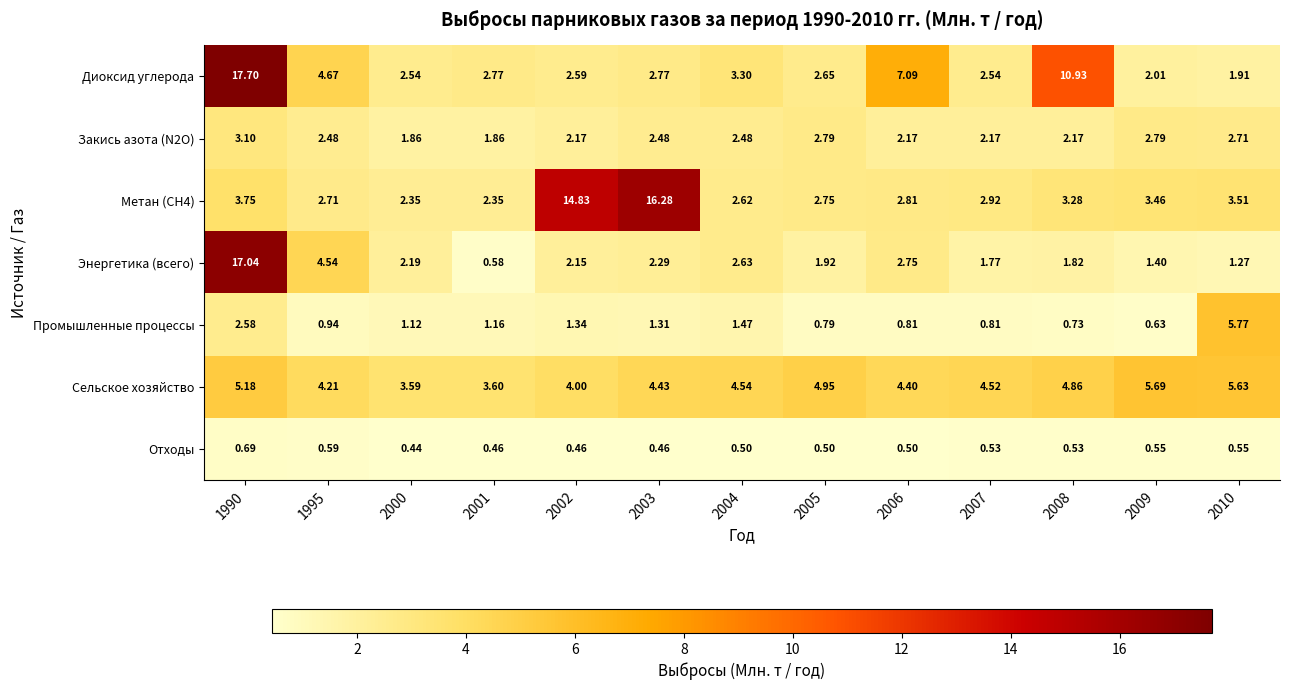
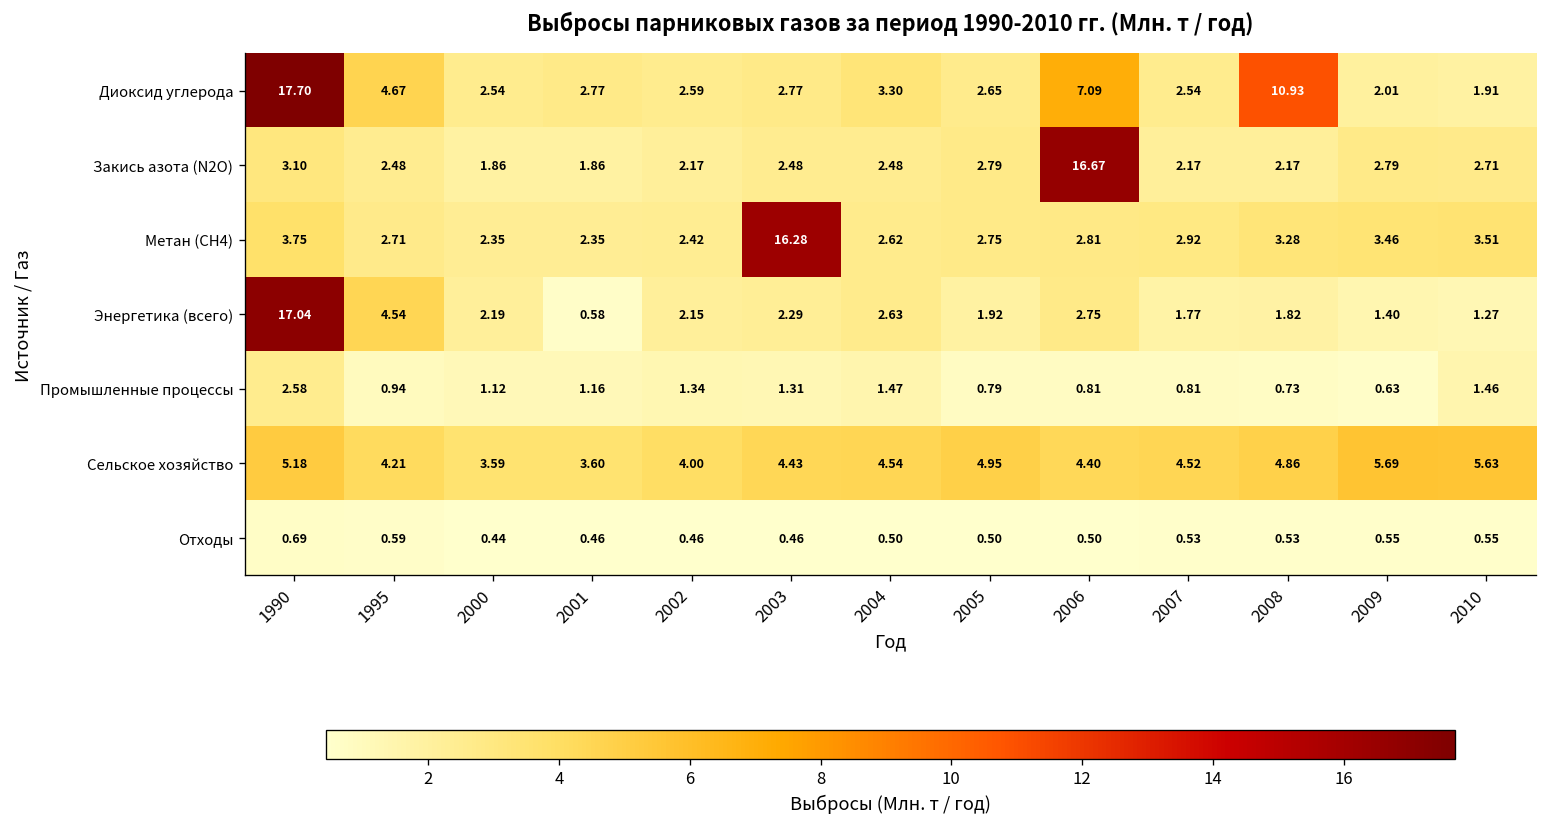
  {
    "Диоксид углерода": {
      "1990": 17.70,
      "1995": 4.67,
      "2000": 2.54,
      "2001": 2.77,
      "2002": 2.59,
      "2003": 2.77,
      "2004": 3.30,
      "2005": 2.65,
      "2006": 7.09,
      "2007": 2.54,
      "2008": 10.93,
      "2009": 2.01,
      "2010": 1.91
    },
    "Закись азота (N2O)": {
      "1990": 3.10,
      "1995": 2.48,
      "2000": 1.86,
      "2001": 1.86,
      "2002": 2.17,
      "2003": 2.48,
      "2004": 2.48,
      "2005": 2.79,
-     "2006": 2.17,
+     "2006": 16.67,
      "2007": 2.17,
      "2008": 2.17,
      "2009": 2.79,
      "2010": 2.71
    },
    "Метан (СН4)": {
      "1990": 3.75,
      "1995": 2.71,
      "2000": 2.35,
      "2001": 2.35,
-     "2002": 14.83,
+     "2002": 2.42,
      "2003": 16.28,
      "2004": 2.62,
      "2005": 2.75,
      "2006": 2.81,
      "2007": 2.92,
      "2008": 3.28,
      "2009": 3.46,
      "2010": 3.51
    },
    "Энергетика (всего)": {
      "1990": 17.04,
      "1995": 4.54,
      "2000": 2.19,
      "2001": 0.58,
      "2002": 2.15,
      "2003": 2.29,
      "2004": 2.63,
      "2005": 1.92,
      "2006": 2.75,
      "2007": 1.77,
      "2008": 1.82,
      "2009": 1.40,
      "2010": 1.27
    },
    "Промышленные процессы": {
      "1990": 2.58,
      "1995": 0.94,
      "2000": 1.12,
      "2001": 1.16,
      "2002": 1.34,
      "2003": 1.31,
      "2004": 1.47,
      "2005": 0.79,
      "2006": 0.81,
      "2007": 0.81,
      "2008": 0.73,
      "2009": 0.63,
-     "2010": 5.77
+     "2010": 1.46
    },
    "Сельское хозяйство": {
      "1990": 5.18,
      "1995": 4.21,
      "2000": 3.59,
      "2001": 3.60,
      "2002": 4.00,
      "2003": 4.43,
      "2004": 4.54,
      "2005": 4.95,
      "2006": 4.40,
      "2007": 4.52,
      "2008": 4.86,
      "2009": 5.69,
      "2010": 5.63
    },
    "Отходы": {
      "1990": 0.69,
      "1995": 0.59,
      "2000": 0.44,
      "2001": 0.46,
      "2002": 0.46,
      "2003": 0.46,
      "2004": 0.50,
      "2005": 0.50,
      "2006": 0.50,
      "2007": 0.53,
      "2008": 0.53,
      "2009": 0.55,
      "2010": 0.55
    }
  }
